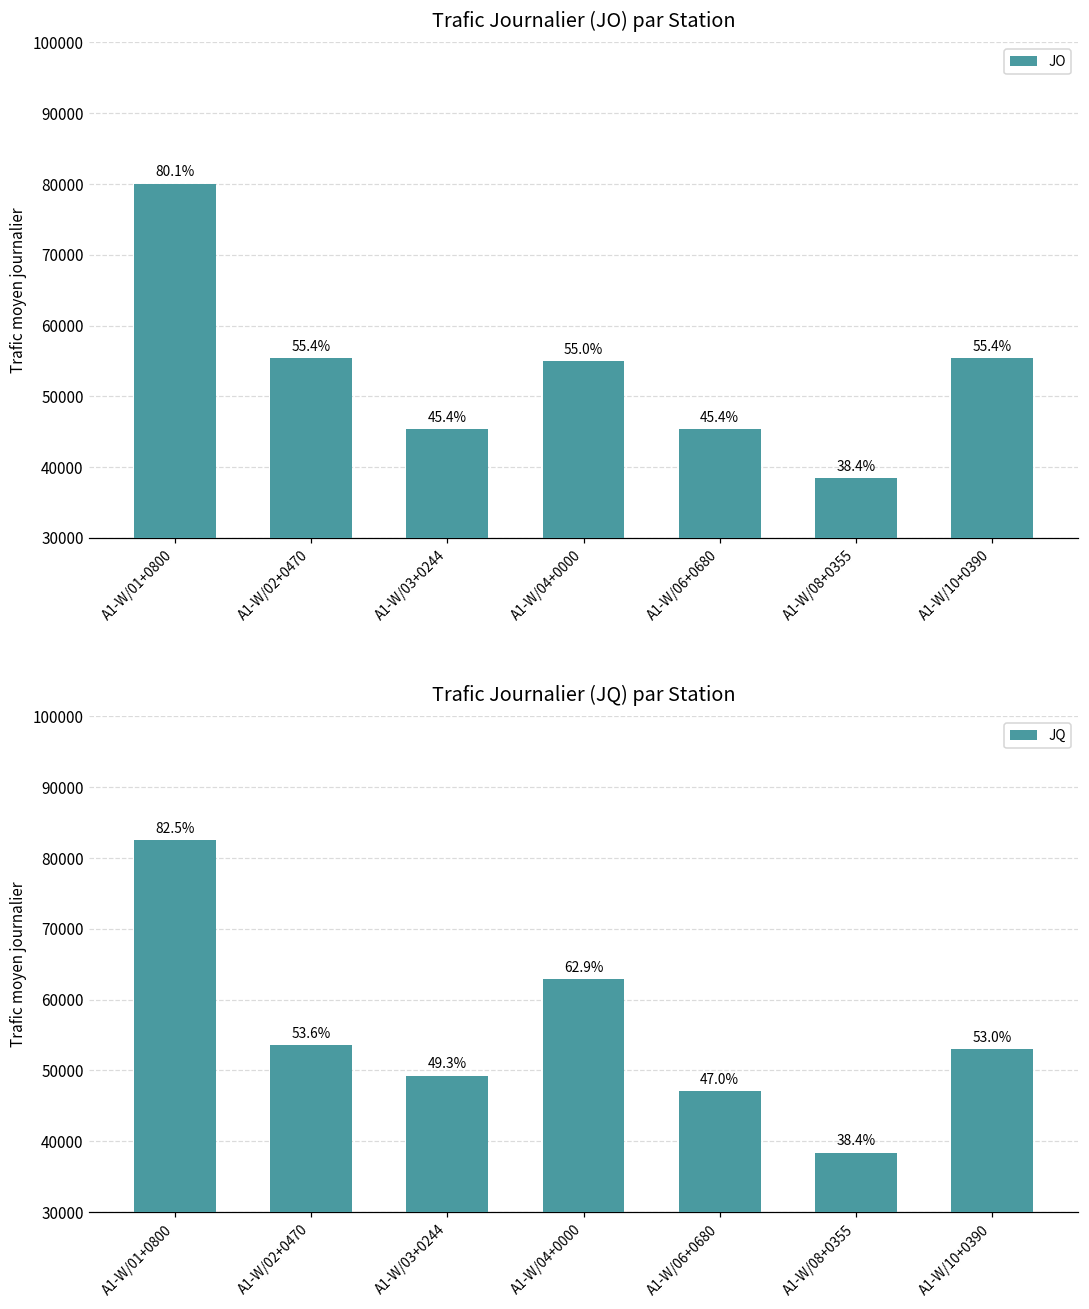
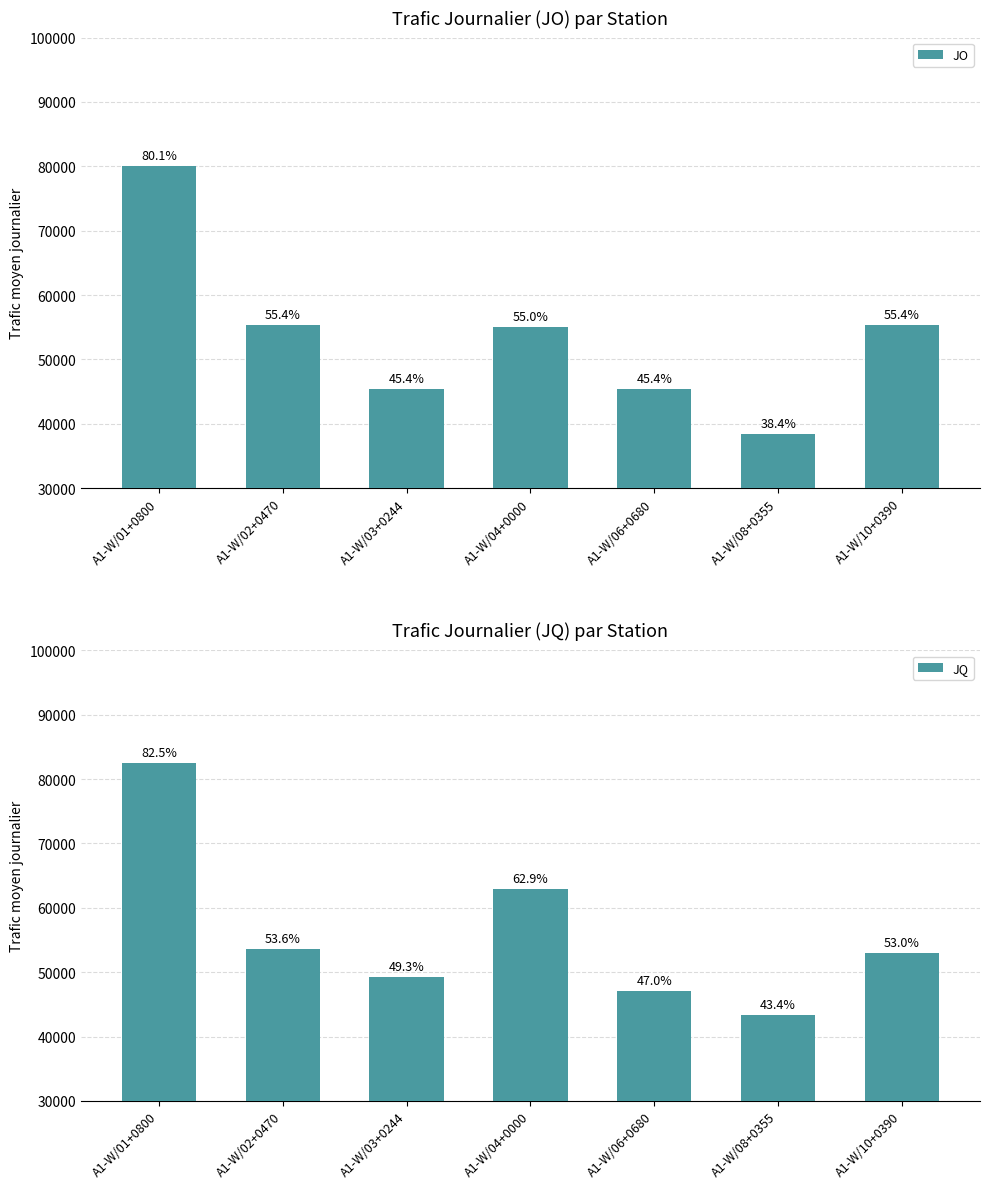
  {
    "Trafic Journalier (JO) par Station": {
      "A1-W/01+0800": "80.1%",
      "A1-W/02+0470": "55.4%",
      "A1-W/03+0244": "45.4%",
      "A1-W/04+0000": "55.0%",
      "A1-W/06+0680": "45.4%",
      "A1-W/08+0355": "38.4%",
      "A1-W/10+0390": "55.4%"
    },
    "Trafic Journalier (JQ) par Station": {
      "A1-W/01+0800": "82.5%",
      "A1-W/02+0470": "53.6%",
      "A1-W/03+0244": "49.3%",
      "A1-W/04+0000": "62.9%",
      "A1-W/06+0680": "47.0%",
-     "A1-W/08+0355": "38.4%",
+     "A1-W/08+0355": "43.4%",
      "A1-W/10+0390": "53.0%"
    }
  }
